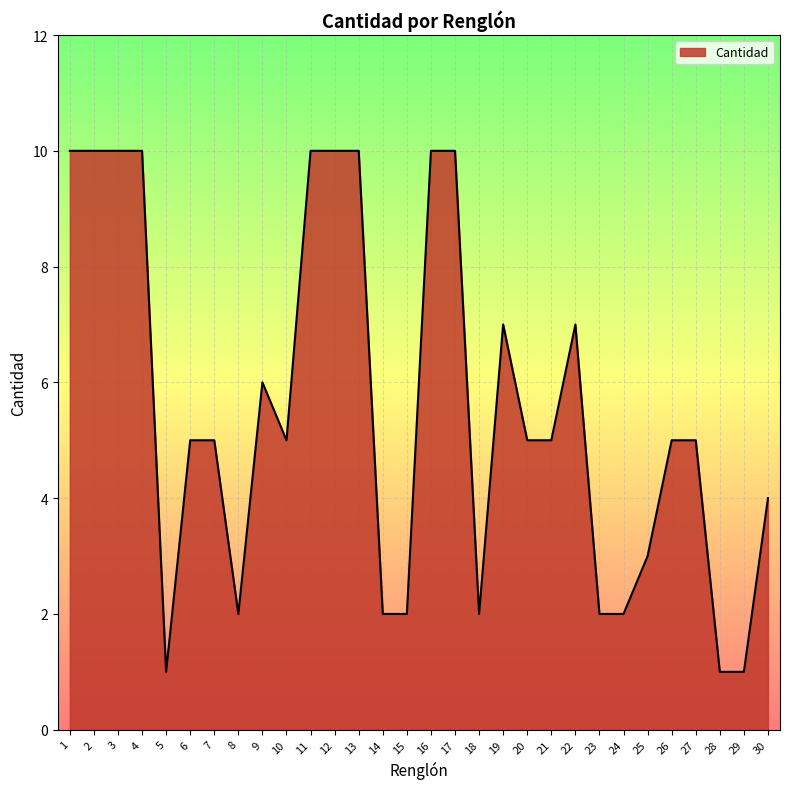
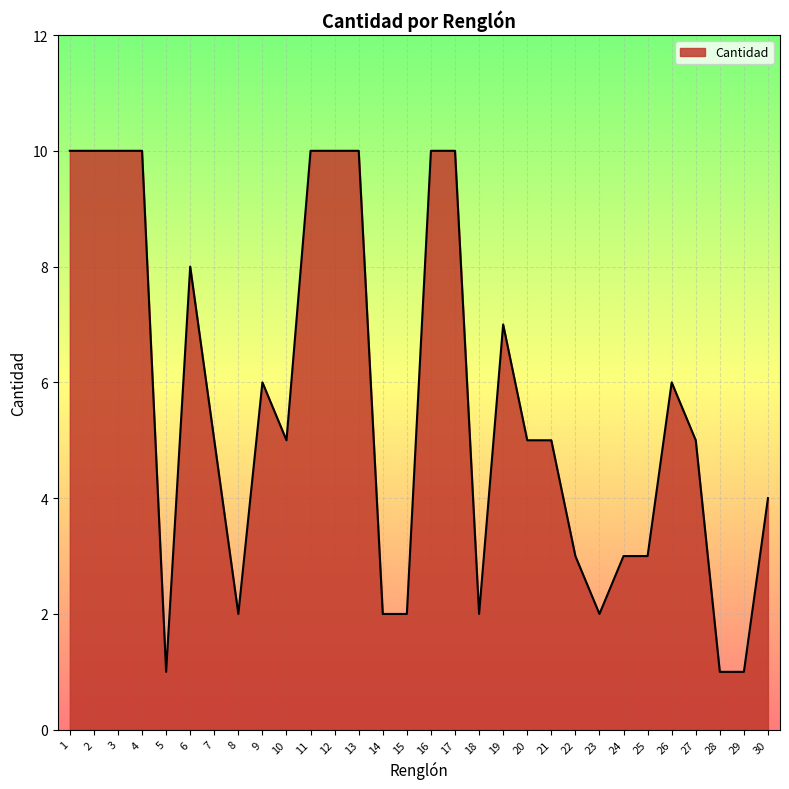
  {
    "1": 10,
    "2": 10,
    "3": 10,
    "4": 10,
    "5": 1,
-   "6": 5,
+   "6": 8,
    "7": 5,
    "8": 2,
    "9": 6,
    "10": 5,
    "11": 10,
    "12": 10,
    "13": 10,
    "14": 2,
    "15": 2,
    "16": 10,
    "17": 10,
    "18": 2,
    "19": 7,
    "20": 5,
    "21": 5,
-   "22": 7,
+   "22": 3,
    "23": 2,
-   "24": 2,
+   "24": 3,
    "25": 3,
-   "26": 5,
+   "26": 6,
    "27": 5,
    "28": 1,
    "29": 1,
    "30": 4
  }
